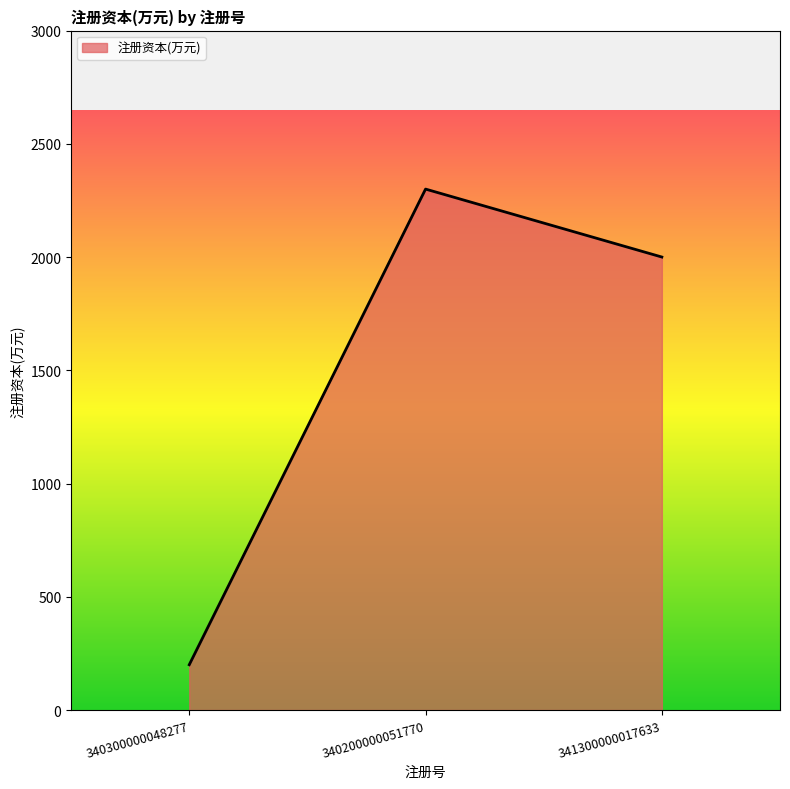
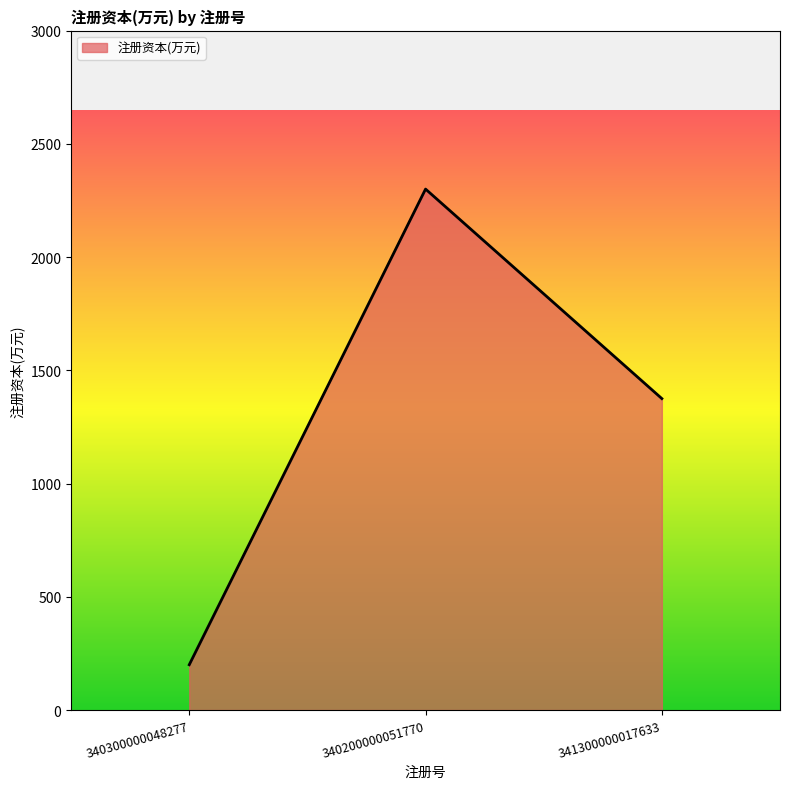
  {
    "340300000048277": 200,
    "340200000051770": 2300,
-   "341300000017633": 2000
+   "341300000017633": 1380
  }
